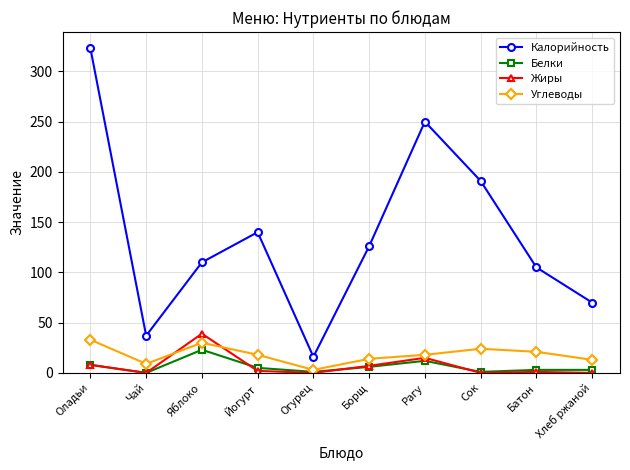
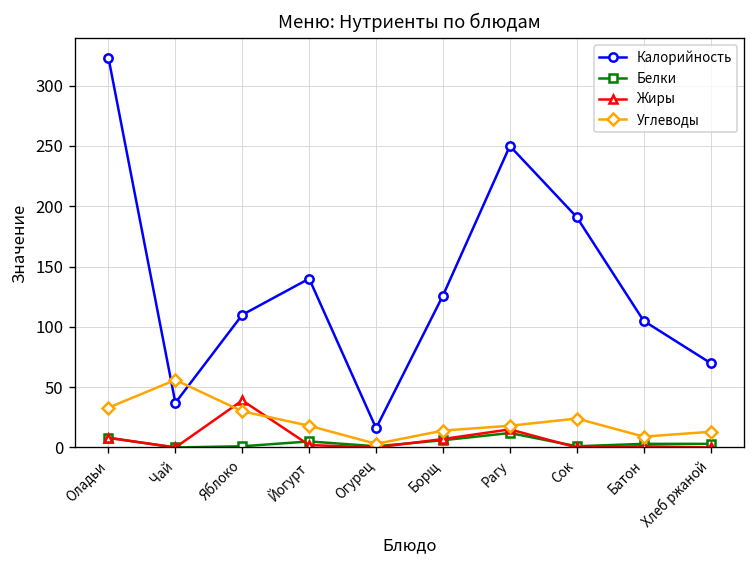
  {
    "Калорийность": {
      "Оладьи": 323,
      "Чай": 37,
      "Яблоко": 110,
      "Йогурт": 140,
      "Огурец": 16,
      "Борщ": 126,
      "Рагу": 250,
      "Сок": 191,
      "Батон": 105,
      "Хлеб ржаной": 70
    },
    "Белки": {
-     "Яблоко": 23,
+     "Яблоко": 1,
      "Йогурт": 5,
      "Рагу": 12,
      "Хлеб ржаной": 3
    },
    "Жиры": {
      "Яблоко": 39,
      "Йогурт": 2,
      "Рагу": 15,
      "Хлеб ржаной": 0
    },
    "Углеводы": {
      "Оладьи": 33,
-     "Чай": 9,
+     "Чай": 56,
      "Яблоко": 30,
      "Йогурт": 18,
      "Борщ": 14,
      "Рагу": 18,
      "Сок": 24,
-     "Батон": 21,
+     "Батон": 9,
      "Хлеб ржаной": 13
    }
  }
